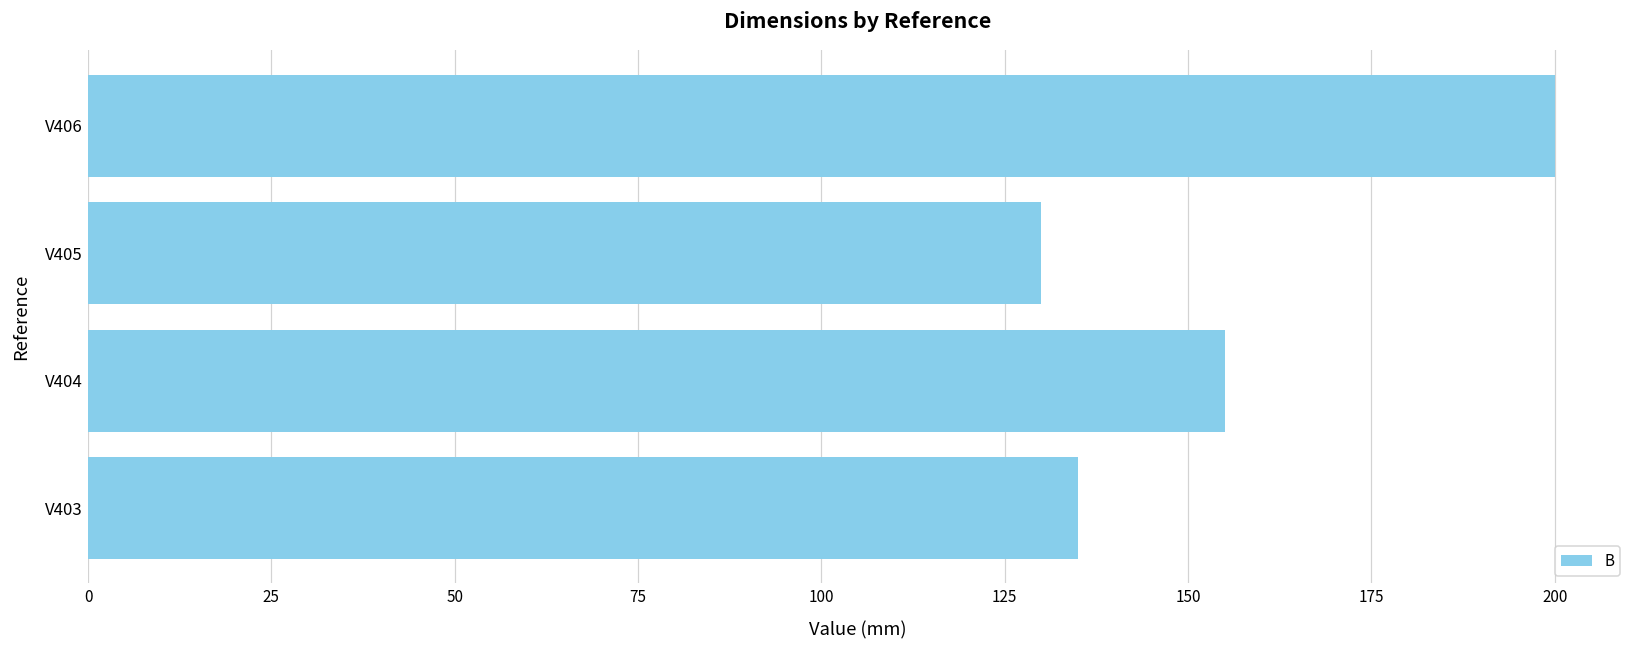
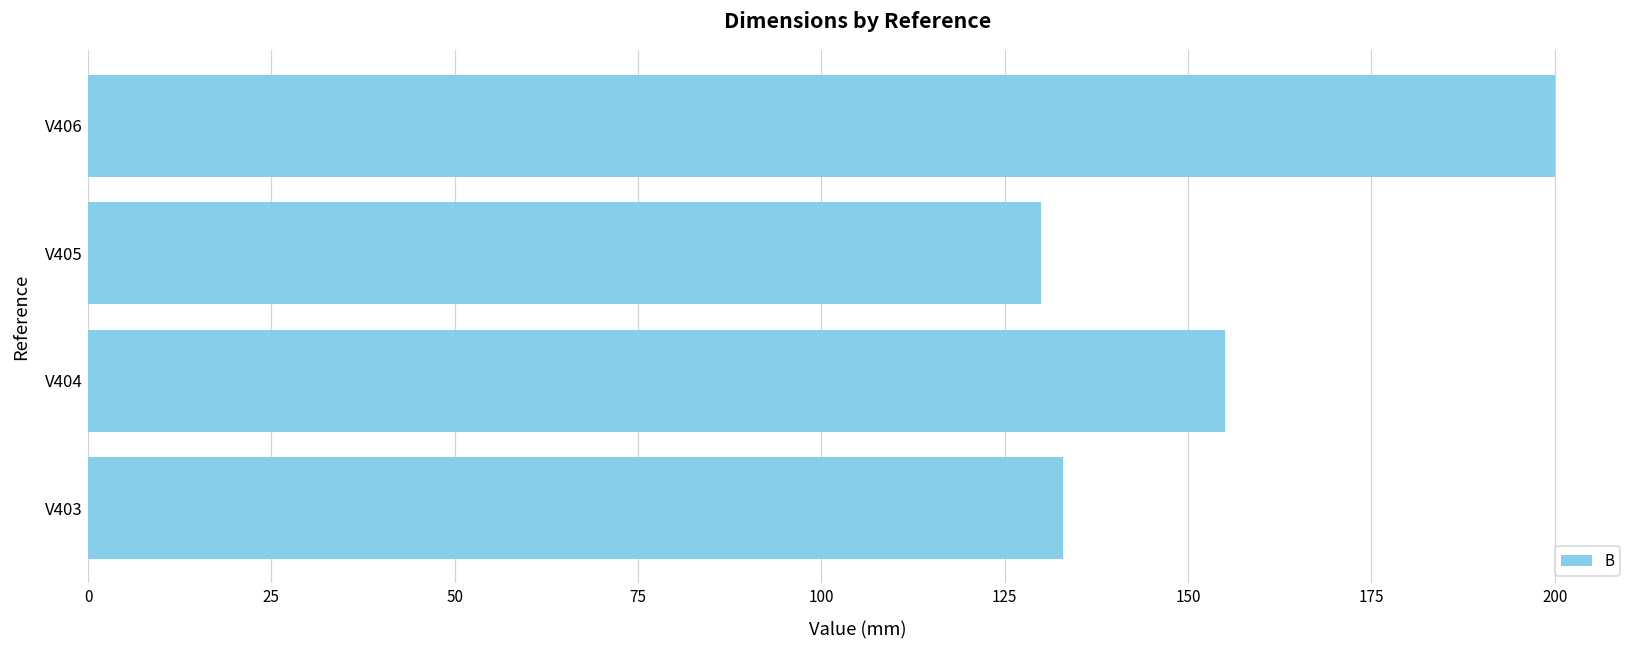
  {
    "V406": 200,
    "V405": 130,
    "V404": 155,
-   "V403": 135
+   "V403": 133
  }
